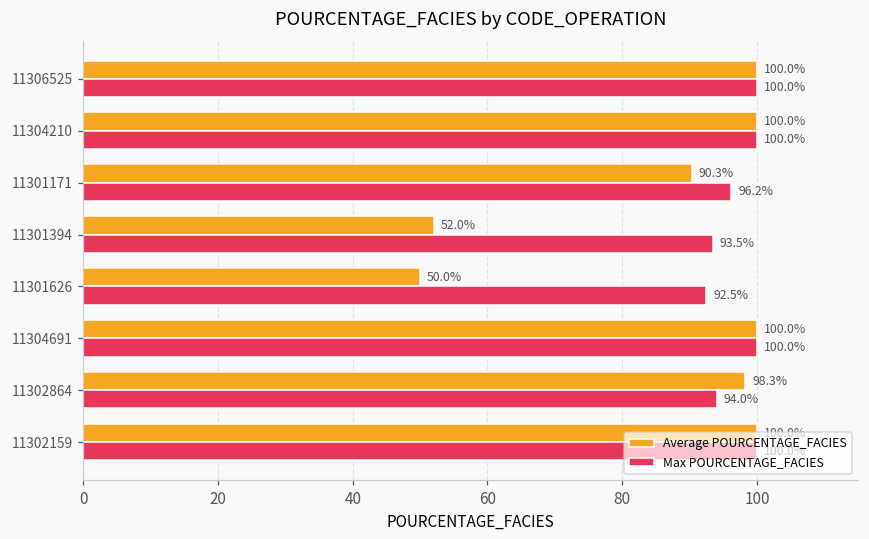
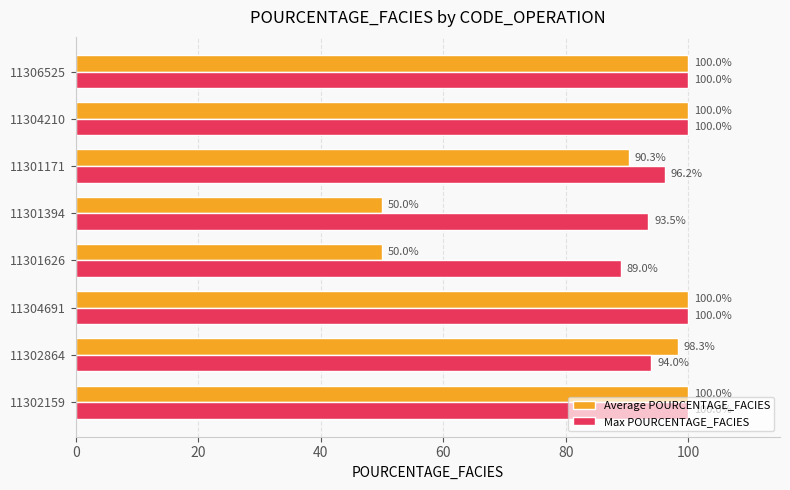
  {
    "Average POURCENTAGE_FACIES": {
      "11306525": "100.0%",
      "11304210": "100.0%",
      "11301171": "90.3%",
-     "11301394": "52.0%",
+     "11301394": "50.0%",
      "11301626": "50.0%",
      "11304691": "100.0%",
      "11302864": "98.3%"
    },
    "Max POURCENTAGE_FACIES": {
      "11306525": "100.0%",
      "11304210": "100.0%",
      "11301171": "96.2%",
      "11301394": "93.5%",
-     "11301626": "92.5%",
+     "11301626": "89.0%",
      "11304691": "100.0%",
      "11302864": "94.0%"
    }
  }
